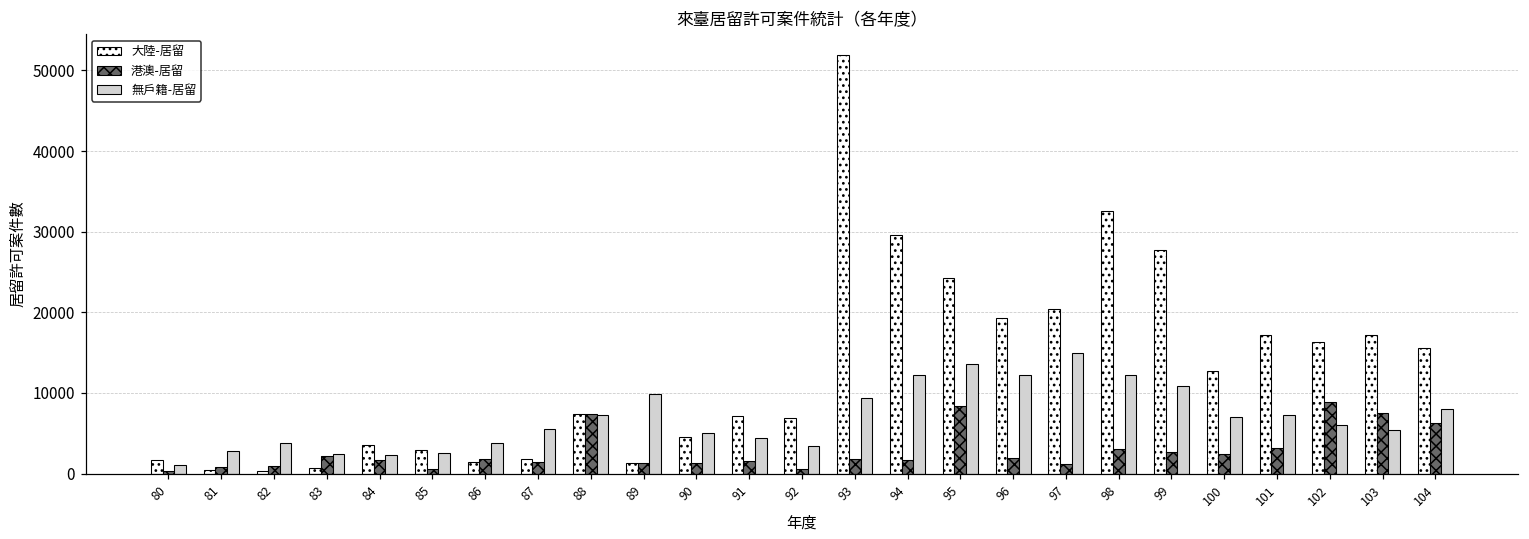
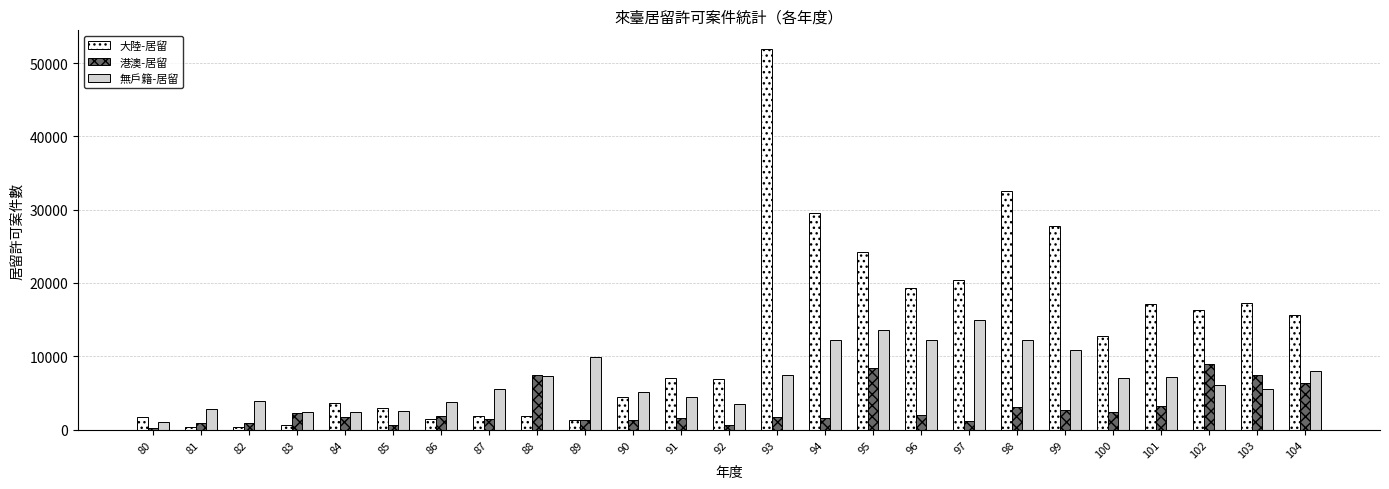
  {
    "大陸-居留": {
      "80": 2000,
      "81": 0,
      "82": 0,
      "83": 1000,
      "84": 4000,
      "85": 3000,
      "86": 1000,
      "87": 2000,
-     "88": 7000,
+     "88": 2000,
      "89": 1000,
      "90": 5000,
      "91": 7000,
      "92": 7000,
      "93": 52000,
      "94": 30000,
      "95": 24000,
      "96": 19000,
      "97": 20000,
      "98": 33000,
      "99": 28000,
      "100": 13000,
      "101": 17000,
      "102": 16000,
      "103": 17000,
      "104": 16000
    },
    "港澳-居留": {
      "81": 1000,
      "82": 1000,
      "83": 2000,
      "84": 2000,
      "85": 1000,
      "86": 2000,
      "87": 1000,
      "88": 7000,
      "89": 1000,
      "90": 1000,
      "91": 2000,
      "92": 1000,
      "93": 2000,
      "94": 2000,
      "95": 8000,
      "96": 2000,
      "97": 1000,
      "98": 3000,
      "99": 3000,
      "100": 2000,
      "101": 3000,
      "102": 9000,
      "103": 8000,
      "104": 6000
    },
    "無戶籍-居留": {
      "80": 1000,
      "81": 3000,
      "82": 4000,
      "83": 2000,
      "84": 2000,
      "85": 3000,
      "86": 4000,
      "87": 5000,
      "88": 7000,
      "89": 10000,
      "90": 5000,
      "91": 4000,
      "92": 3000,
-     "93": 9000,
+     "93": 7000,
      "94": 12000,
      "95": 14000,
      "96": 12000,
      "97": 15000,
      "98": 12000,
      "99": 11000,
      "100": 7000,
      "101": 7000,
      "102": 6000,
      "103": 5000,
      "104": 8000
    }
  }
